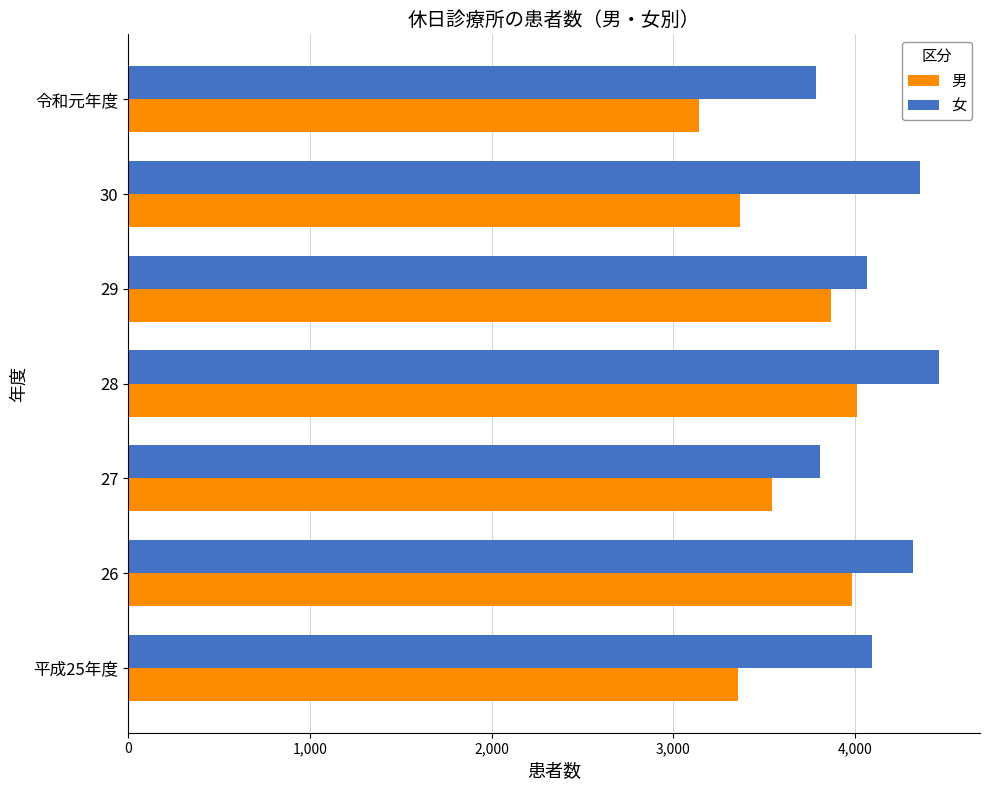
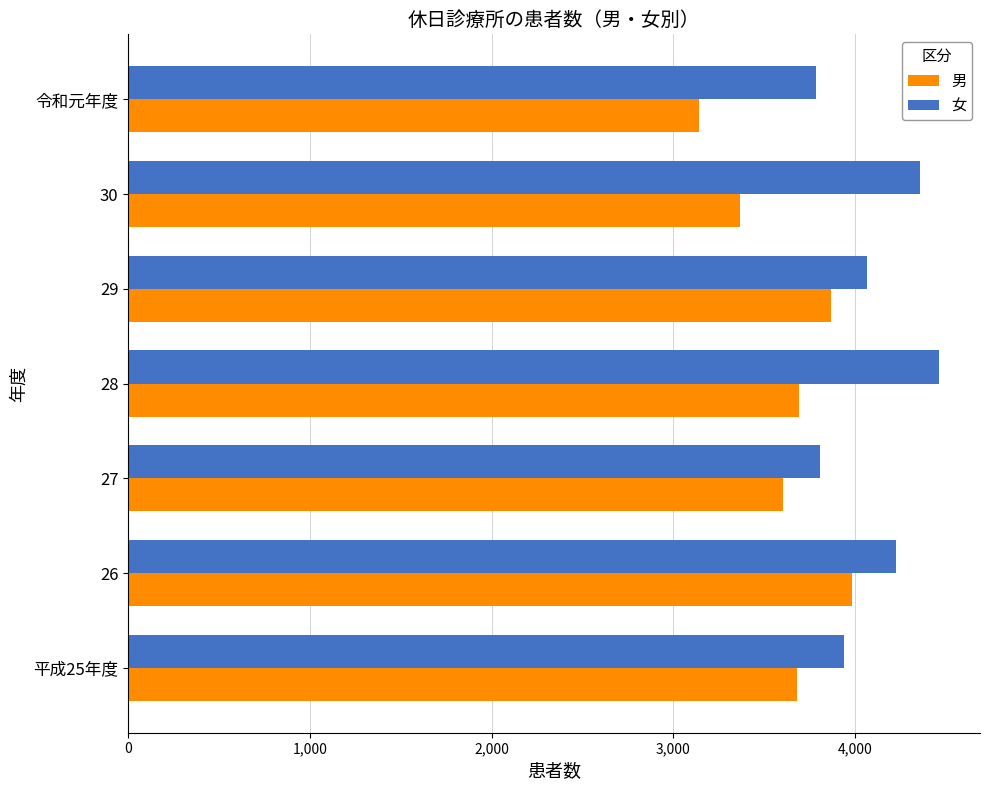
  {
    "男": {
      "令和元年度": "3,140",
      "30": "3,370",
      "29": "3,870",
-     "28": "4,010",
-     "27": "3,550",
+     "28": "3,690",
+     "27": "3,610",
      "26": "3,980",
-     "平成25年度": "3,360"
+     "平成25年度": "3,680"
    },
    "女": {
      "令和元年度": "3,790",
      "30": "4,360",
      "29": "4,070",
      "28": "4,470",
      "27": "3,810",
-     "26": "4,320",
-     "平成25年度": "4,100"
+     "26": "4,230",
+     "平成25年度": "3,940"
    }
  }
